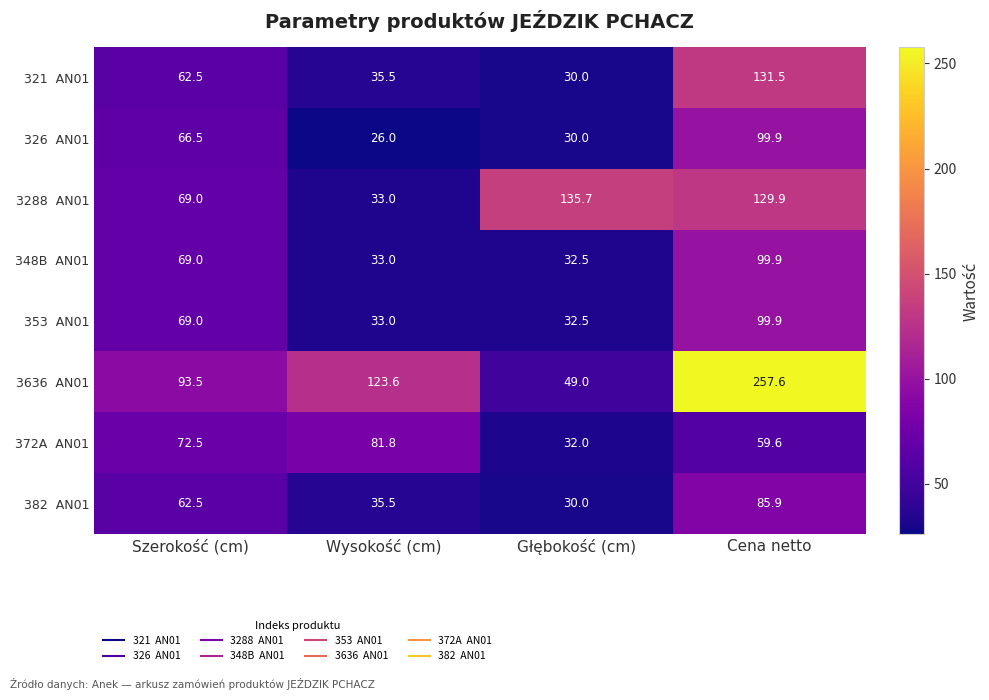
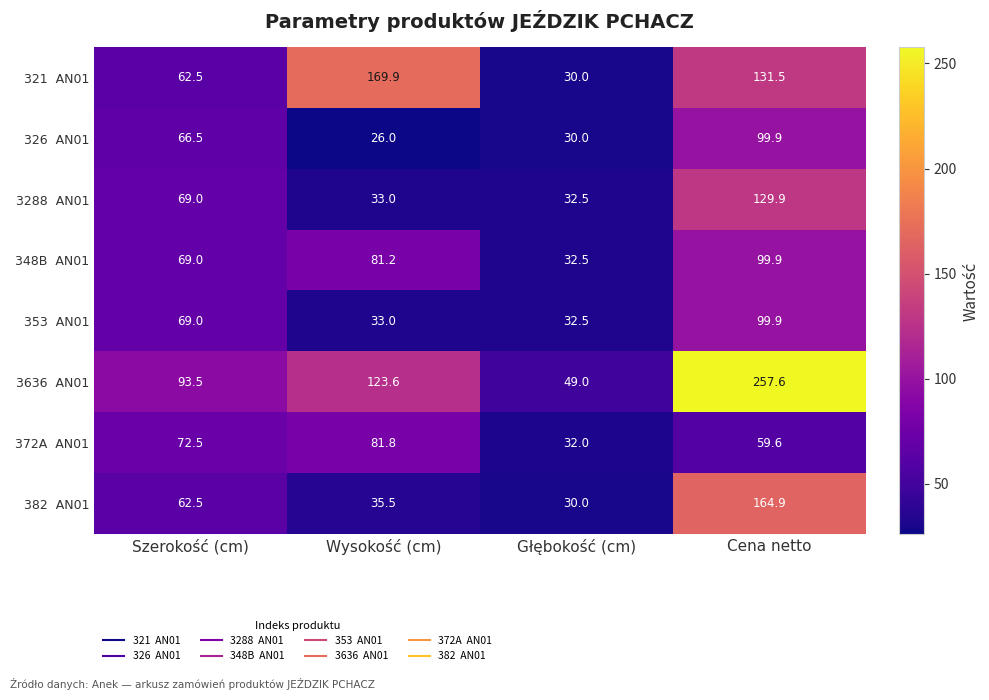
  {
    "321 AN01": {
      "Szerokość (cm)": 62.5,
-     "Wysokość (cm)": 35.5,
+     "Wysokość (cm)": 169.9,
      "Głębokość (cm)": 30.0,
      "Cena netto": 131.5
    },
    "326 AN01": {
      "Szerokość (cm)": 66.5,
      "Wysokość (cm)": 26.0,
      "Głębokość (cm)": 30.0,
      "Cena netto": 99.9
    },
    "3288 AN01": {
      "Szerokość (cm)": 69.0,
      "Wysokość (cm)": 33.0,
-     "Głębokość (cm)": 135.7,
+     "Głębokość (cm)": 32.5,
      "Cena netto": 129.9
    },
    "348B AN01": {
      "Szerokość (cm)": 69.0,
-     "Wysokość (cm)": 33.0,
+     "Wysokość (cm)": 81.2,
      "Głębokość (cm)": 32.5,
      "Cena netto": 99.9
    },
    "353 AN01": {
      "Szerokość (cm)": 69.0,
      "Wysokość (cm)": 33.0,
      "Głębokość (cm)": 32.5,
      "Cena netto": 99.9
    },
    "3636 AN01": {
      "Szerokość (cm)": 93.5,
      "Wysokość (cm)": 123.6,
      "Głębokość (cm)": 49.0,
      "Cena netto": 257.6
    },
    "372A AN01": {
      "Szerokość (cm)": 72.5,
      "Wysokość (cm)": 81.8,
      "Głębokość (cm)": 32.0,
      "Cena netto": 59.6
    },
    "382 AN01": {
      "Szerokość (cm)": 62.5,
      "Wysokość (cm)": 35.5,
      "Głębokość (cm)": 30.0,
-     "Cena netto": 85.9
+     "Cena netto": 164.9
    }
  }
